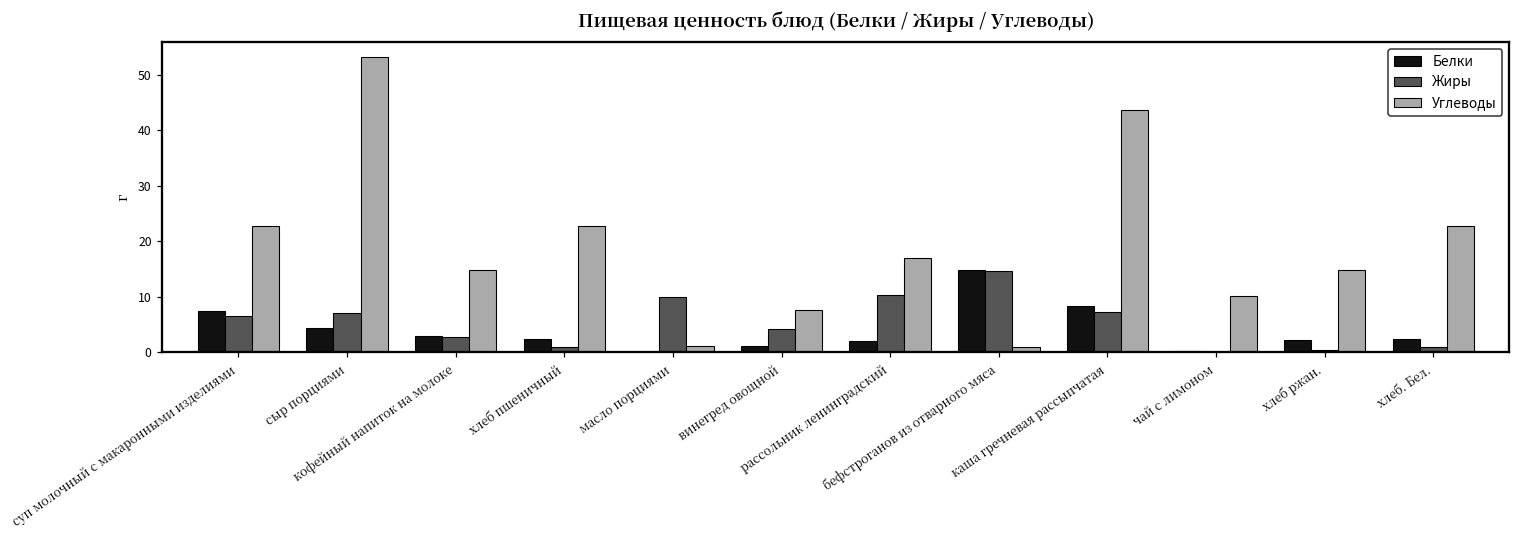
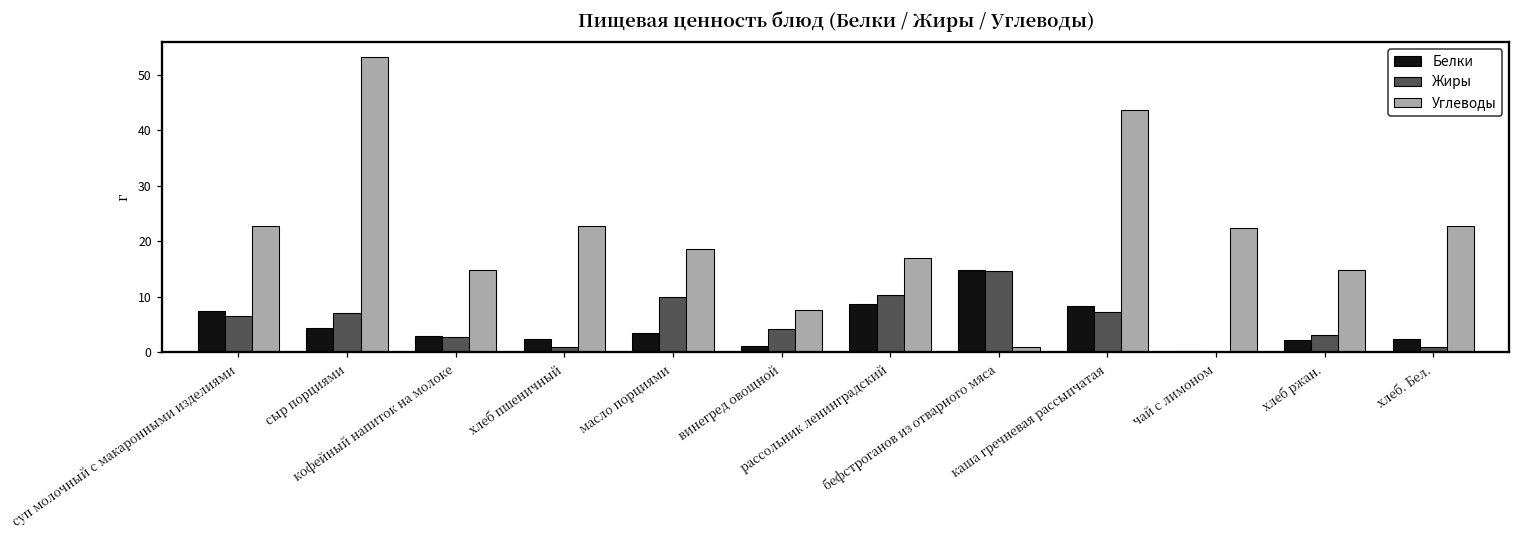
  {
    "Белки": {
      "суп молочный с макаронными изделиями": 8,
      "сыр порциями": 4,
      "кофейный напиток на молоке": 3,
      "хлеб пшеничный": 2,
-     "масло порциями": 0,
+     "масло порциями": 4,
      "винегред овощной": 1,
-     "рассольник ленинградский": 2,
+     "рассольник ленинградский": 9,
      "бефстроганов из отварного мяса": 15,
      "каша гречневая рассыпчатая": 8,
      "хлеб ржан.": 2,
      "хлеб. Бел.": 2
    },
    "Жиры": {
      "суп молочный с макаронными изделиями": 7,
      "сыр порциями": 7,
      "кофейный напиток на молоке": 3,
      "хлеб пшеничный": 1,
      "масло порциями": 10,
      "винегред овощной": 4,
      "рассольник ленинградский": 10,
      "бефстроганов из отварного мяса": 15,
      "каша гречневая рассыпчатая": 7,
-     "хлеб ржан.": 0,
+     "хлеб ржан.": 3,
      "хлеб. Бел.": 1
    },
    "Углеводы": {
      "суп молочный с макаронными изделиями": 23,
      "сыр порциями": 53,
      "кофейный напиток на молоке": 15,
      "хлеб пшеничный": 23,
-     "масло порциями": 1,
+     "масло порциями": 19,
      "винегред овощной": 8,
      "рассольник ленинградский": 17,
      "бефстроганов из отварного мяса": 1,
      "каша гречневая рассыпчатая": 44,
-     "чай с лимоном": 10,
+     "чай с лимоном": 22,
      "хлеб ржан.": 15,
      "хлеб. Бел.": 23
    }
  }
